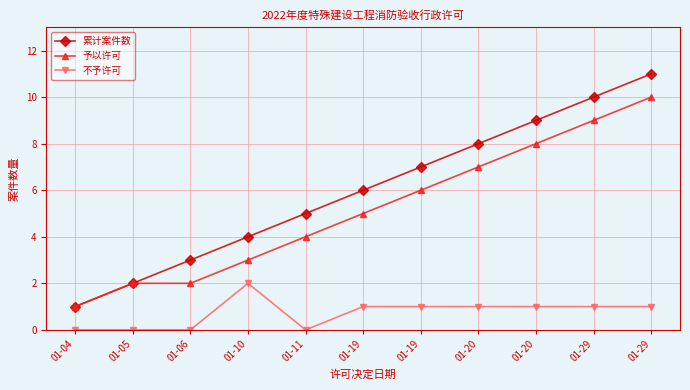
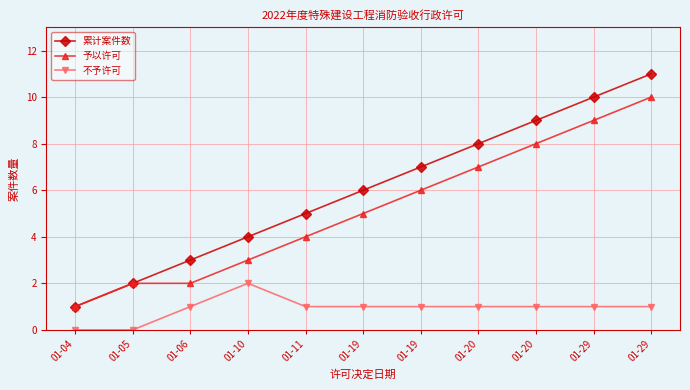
  {
    "不予许可": {
      "01-04": 0,
      "01-05": 0,
-     "01-06": 0,
+     "01-06": 1,
      "01-10": 2,
-     "01-11": 0
+     "01-11": 1
    }
  }
